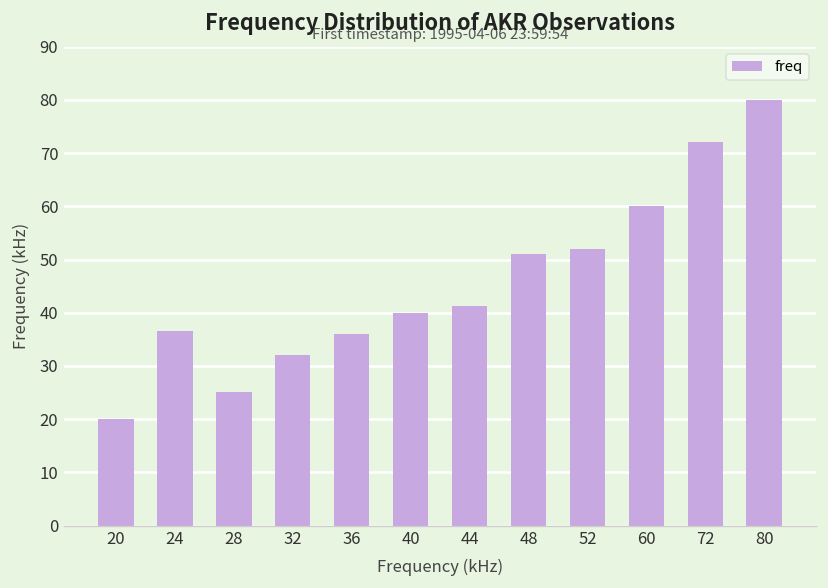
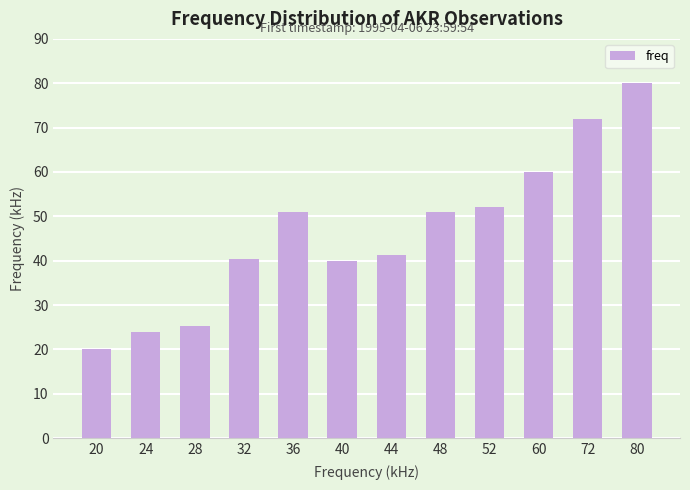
  {
    "20": 20,
-   "24": 37,
+   "24": 24,
    "28": 25,
-   "32": 32,
-   "36": 36,
+   "32": 40,
+   "36": 51,
    "40": 40,
    "44": 41,
    "48": 51,
    "52": 52,
    "60": 60,
    "72": 72,
    "80": 80
  }
